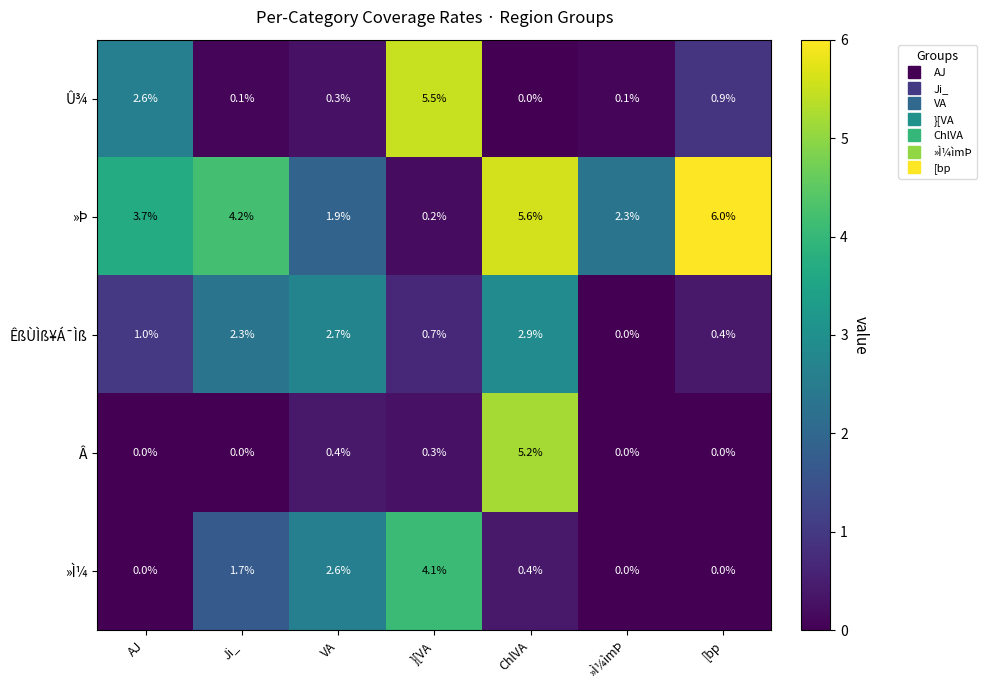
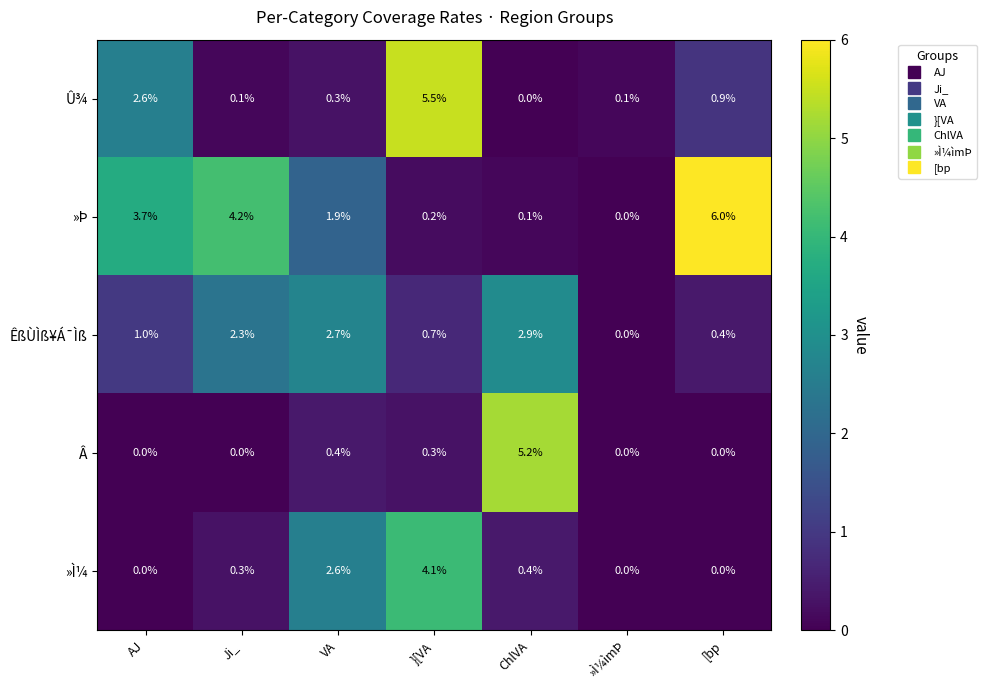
  {
    "Û¾": {
      "AJ": "2.6%",
      "Ji_": "0.1%",
      "VA": "0.3%",
      "}[VA": "5.5%",
      "ChlVA": "0.0%",
      "»Ì¼ìmÞ": "0.1%",
      "[bp": "0.9%"
    },
    "»Þ": {
      "AJ": "3.7%",
      "Ji_": "4.2%",
      "VA": "1.9%",
      "}[VA": "0.2%",
-     "ChlVA": "5.6%",
-     "»Ì¼ìmÞ": "2.3%",
+     "ChlVA": "0.1%",
+     "»Ì¼ìmÞ": "0.0%",
      "[bp": "6.0%"
    },
    "ÊßÙÌß¥Á¯Ìß": {
      "AJ": "1.0%",
      "Ji_": "2.3%",
      "VA": "2.7%",
      "}[VA": "0.7%",
      "ChlVA": "2.9%",
      "»Ì¼ìmÞ": "0.0%",
      "[bp": "0.4%"
    },
    "Â": {
      "AJ": "0.0%",
      "Ji_": "0.0%",
      "VA": "0.4%",
      "}[VA": "0.3%",
      "ChlVA": "5.2%",
      "»Ì¼ìmÞ": "0.0%",
      "[bp": "0.0%"
    },
    "»Ì¼": {
      "AJ": "0.0%",
-     "Ji_": "1.7%",
+     "Ji_": "0.3%",
      "VA": "2.6%",
      "}[VA": "4.1%",
      "ChlVA": "0.4%",
      "»Ì¼ìmÞ": "0.0%",
      "[bp": "0.0%"
    }
  }
